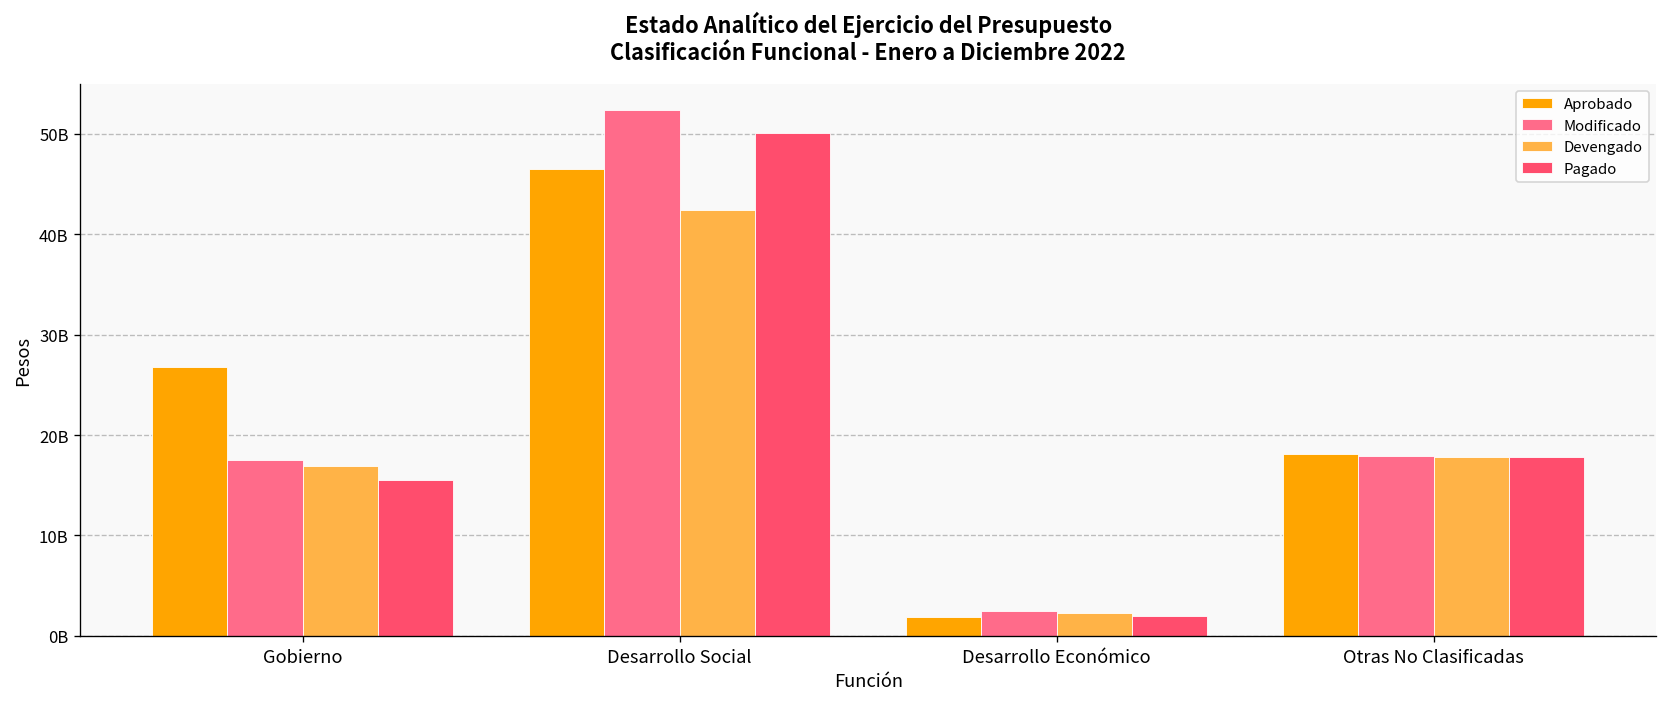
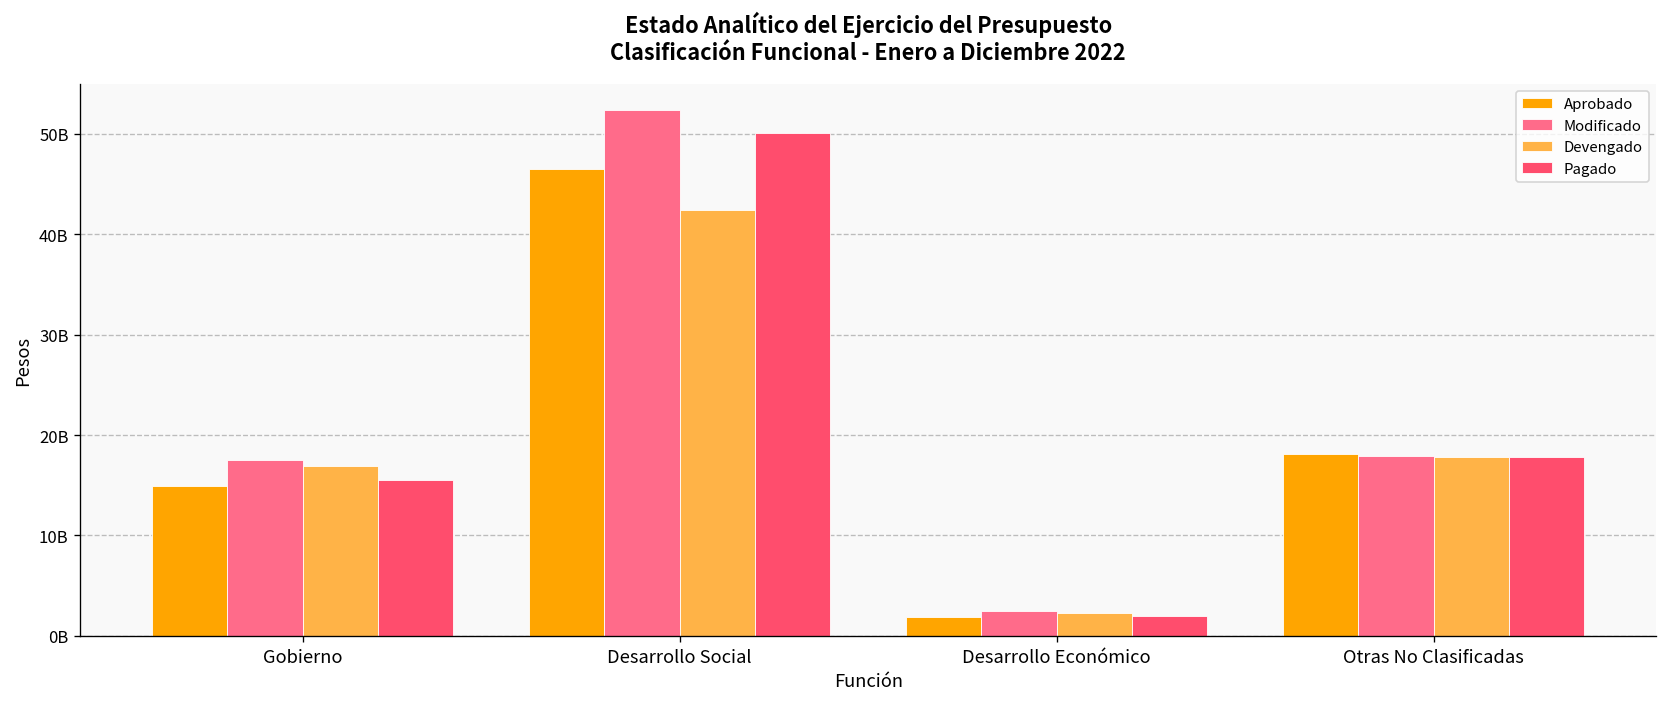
  {
    "Aprobado": {
-     "Gobierno": 27000000000,
+     "Gobierno": 15000000000,
      "Desarrollo Social": 47000000000,
      "Desarrollo Económico": 2000000000,
      "Otras No Clasificadas": 18000000000
    },
    "Devengado": {
      "Gobierno": 17000000000,
      "Desarrollo Social": 42000000000,
      "Desarrollo Económico": 2000000000,
      "Otras No Clasificadas": 18000000000
    }
  }
